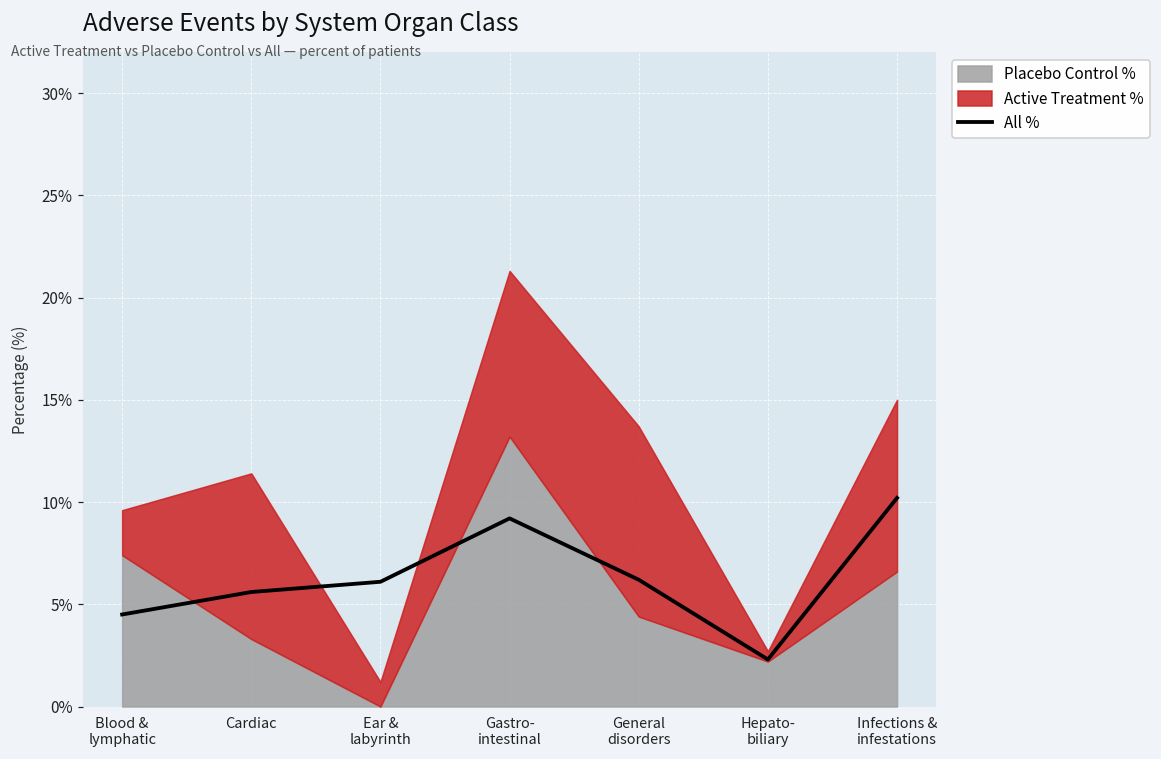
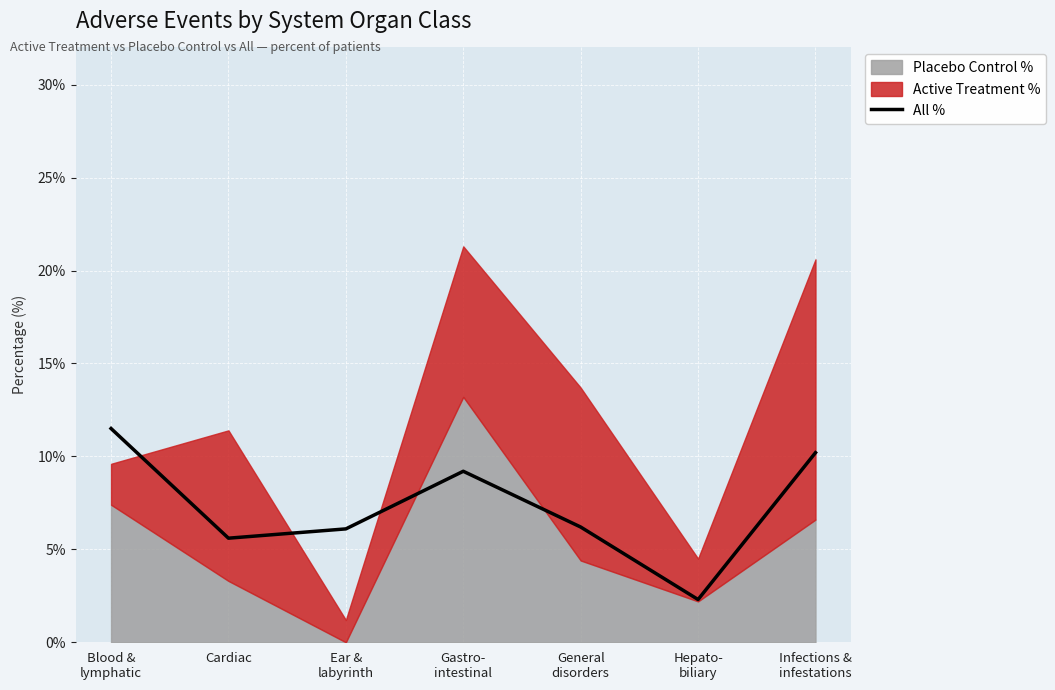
  {
    "All %": {
-     "Blood & lymphatic": "4.5%",
+     "Blood & lymphatic": "11.5%",
      "Cardiac": "5.6%",
      "Ear & labyrinth": "6.1%",
      "Gastro- intestinal": "9.2%",
      "General disorders": "6.2%",
      "Infections & infestations": "10.2%"
    },
    "Placebo Control %": {
      "Blood & lymphatic": "7.4%",
      "Cardiac": "3.3%",
      "Ear & labyrinth": "0.0%",
      "Gastro- intestinal": "13.2%",
      "General disorders": "4.4%",
      "Infections & infestations": "6.6%"
    },
    "Active Treatment %": {
      "Blood & lymphatic": "2.2%",
      "Cardiac": "8.1%",
      "Ear & labyrinth": "1.2%",
      "Gastro- intestinal": "8.1%",
      "General disorders": "9.3%",
-     "Hepato- biliary": "0.5%",
-     "Infections & infestations": "8.4%"
+     "Hepato- biliary": "2.3%",
+     "Infections & infestations": "14.0%"
    }
  }
